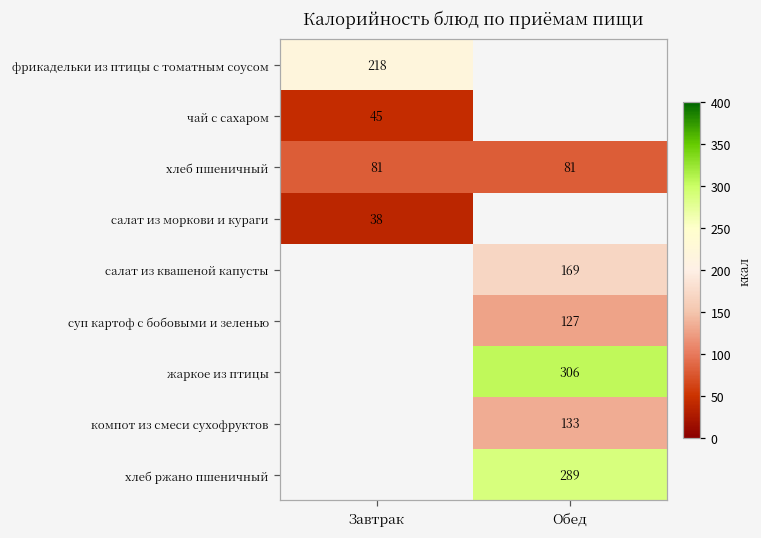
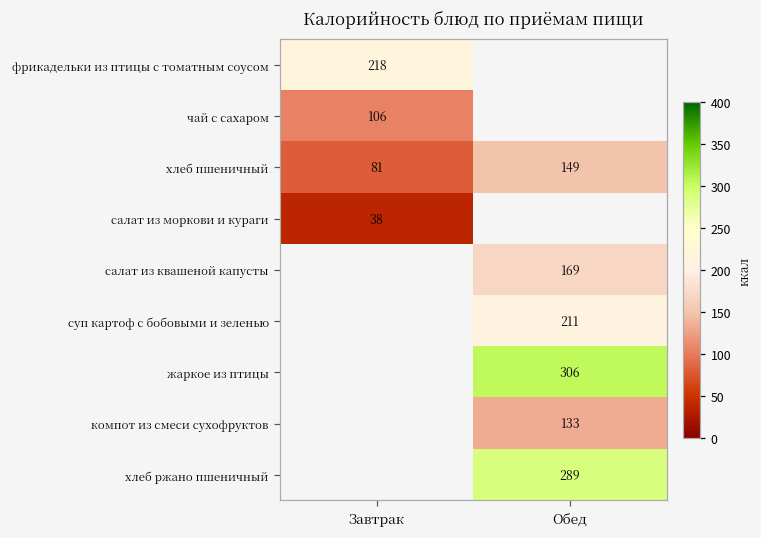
  {
    "фрикадельки из птицы с томатным соусом": {
      "Завтрак": 218
    },
    "чай с сахаром": {
-     "Завтрак": 45
+     "Завтрак": 106
    },
    "хлеб пшеничный": {
      "Завтрак": 81,
-     "Обед": 81
+     "Обед": 149
    },
    "салат из моркови и кураги": {
      "Завтрак": 38
    },
    "салат из квашеной капусты": {
      "Обед": 169
    },
    "суп картоф с бобовыми и зеленью": {
-     "Обед": 127
+     "Обед": 211
    },
    "жаркое из птицы": {
      "Обед": 306
    },
    "компот из смеси сухофруктов": {
      "Обед": 133
    },
    "хлеб ржано пшеничный": {
      "Обед": 289
    }
  }
